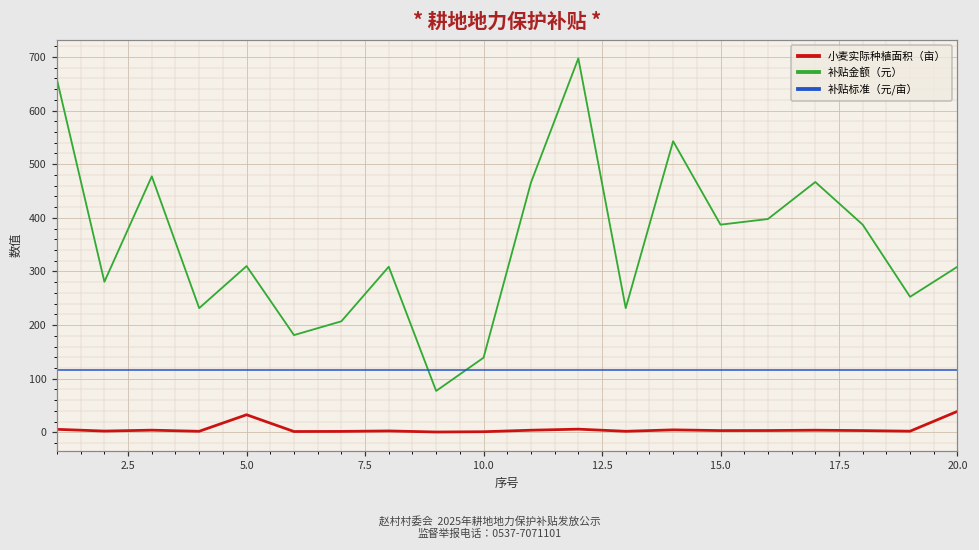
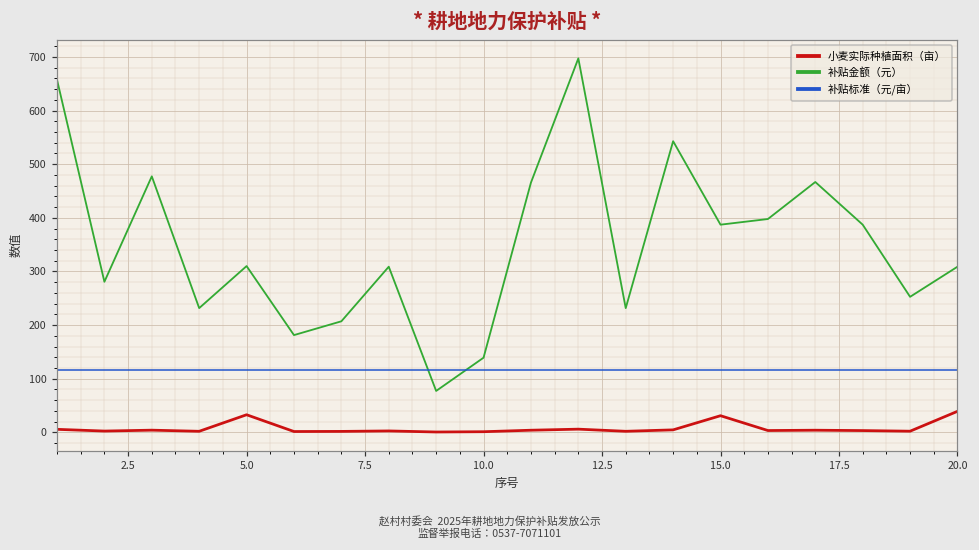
  {
    "小麦实际种植面积（亩）": {
      "5.0": 30,
      "10.0": 0,
-     "15.0": 0,
+     "15.0": 30,
      "20.0": 40
    },
    "补贴金额（元）": {
      "5.0": 310,
      "10.0": 140,
      "15.0": 390,
      "20.0": 310
    },
    "补贴标准（元/亩）": {
      "5.0": 120,
      "10.0": 120,
      "15.0": 120,
      "20.0": 120
    }
  }
